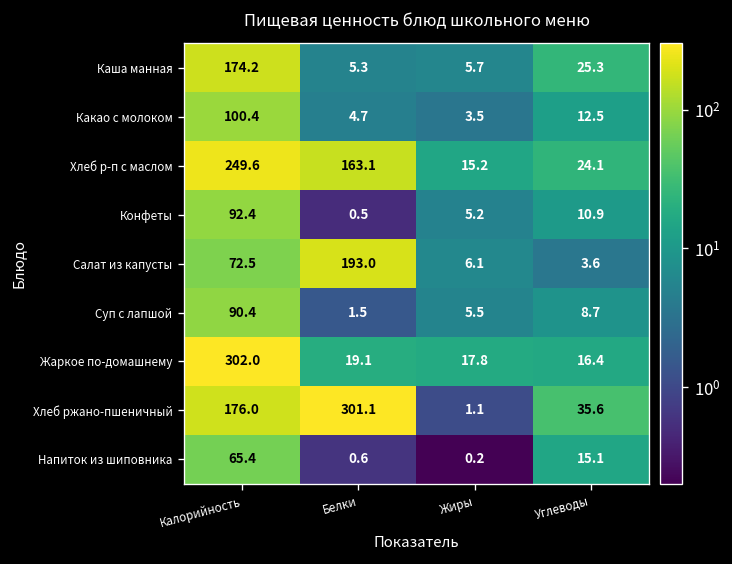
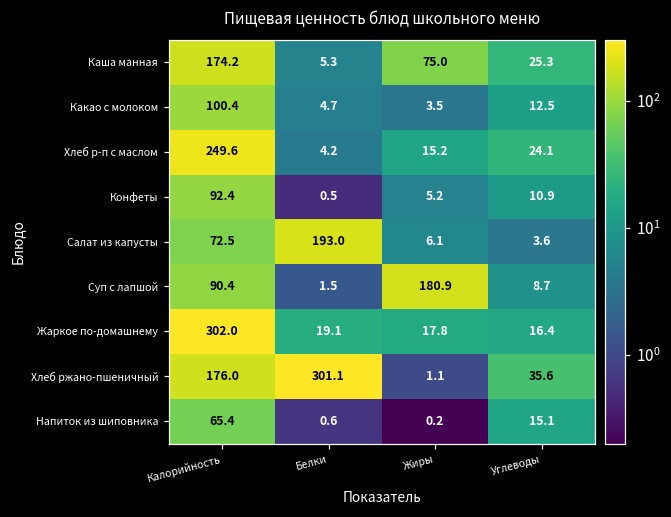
  {
    "Каша манная": {
      "Калорийность": 174.2,
      "Белки": 5.3,
-     "Жиры": 5.7,
+     "Жиры": 75.0,
      "Углеводы": 25.3
    },
    "Какао с молоком": {
      "Калорийность": 100.4,
      "Белки": 4.7,
      "Жиры": 3.5,
      "Углеводы": 12.5
    },
    "Хлеб р-п с маслом": {
      "Калорийность": 249.6,
-     "Белки": 163.1,
+     "Белки": 4.2,
      "Жиры": 15.2,
      "Углеводы": 24.1
    },
    "Конфеты": {
      "Калорийность": 92.4,
      "Белки": 0.5,
      "Жиры": 5.2,
      "Углеводы": 10.9
    },
    "Салат из капусты": {
      "Калорийность": 72.5,
      "Белки": 193.0,
      "Жиры": 6.1,
      "Углеводы": 3.6
    },
    "Суп с лапшой": {
      "Калорийность": 90.4,
      "Белки": 1.5,
-     "Жиры": 5.5,
+     "Жиры": 180.9,
      "Углеводы": 8.7
    },
    "Жаркое по-домашнему": {
      "Калорийность": 302.0,
      "Белки": 19.1,
      "Жиры": 17.8,
      "Углеводы": 16.4
    },
    "Хлеб ржано-пшеничный": {
      "Калорийность": 176.0,
      "Белки": 301.1,
      "Жиры": 1.1,
      "Углеводы": 35.6
    },
    "Напиток из шиповника": {
      "Калорийность": 65.4,
      "Белки": 0.6,
      "Жиры": 0.2,
      "Углеводы": 15.1
    }
  }
